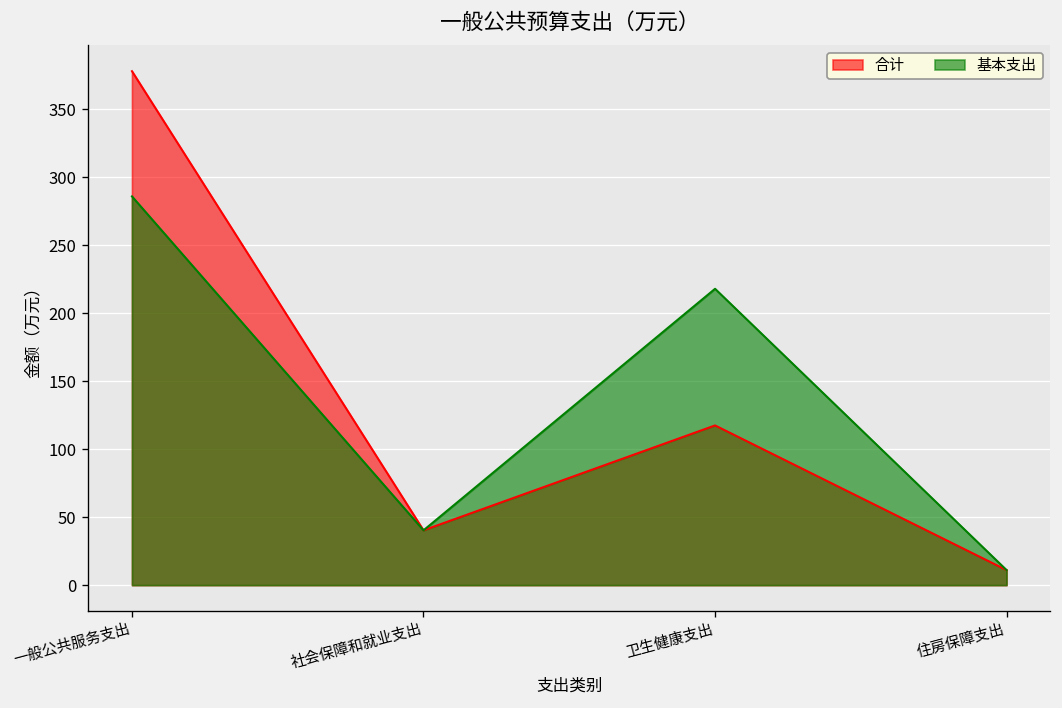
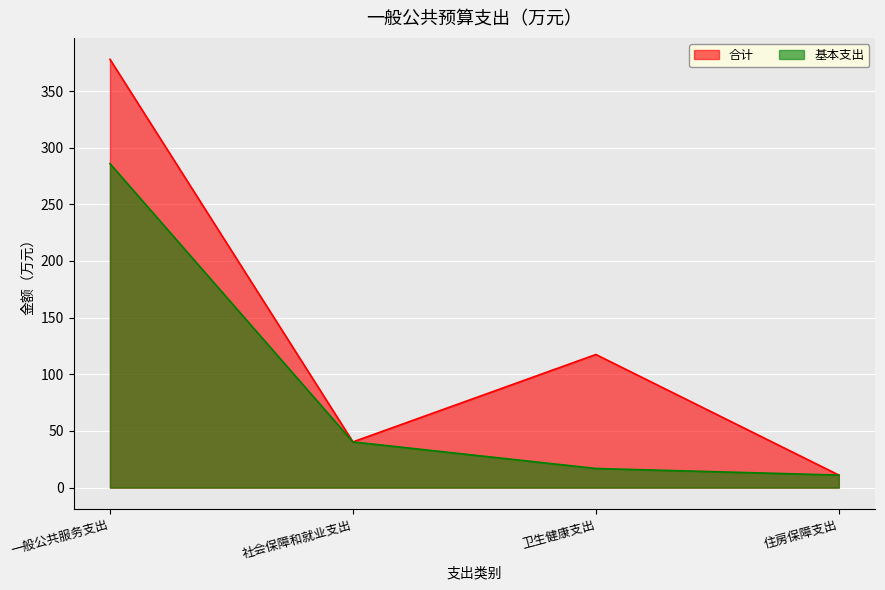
  {
    "合计": {
      "一般公共服务支出": 378,
      "卫生健康支出": 117
    },
    "基本支出": {
      "一般公共服务支出": 286,
-     "卫生健康支出": 218
+     "卫生健康支出": 17
    }
  }
